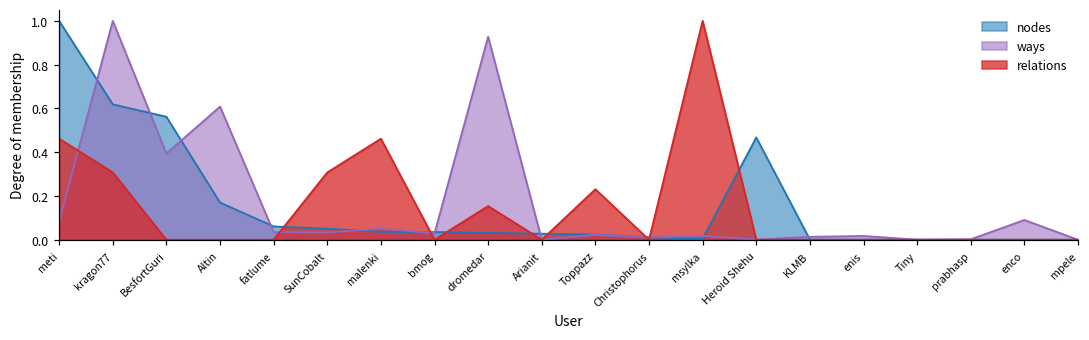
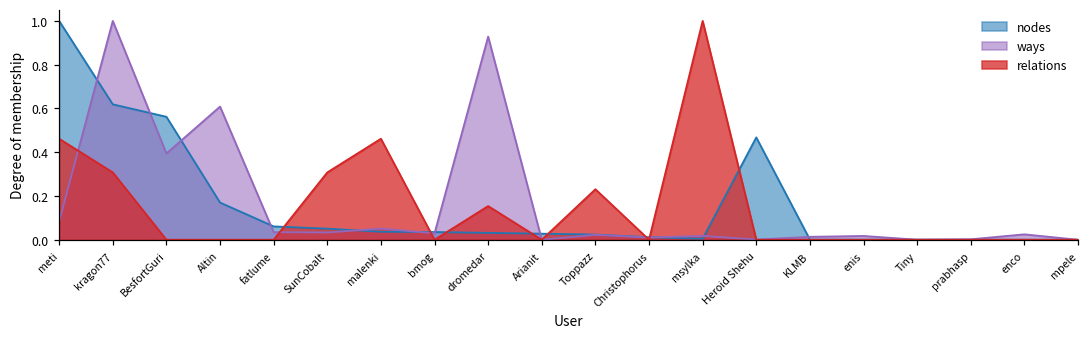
  {
    "nodes": {
      "meti": 1.00,
      "kragon77": 0.62,
      "BesfortGuri": 0.56,
      "Altin": 0.17,
      "fatlume": 0.06,
      "SunCobalt": 0.05,
      "malenki": 0.04,
      "dromedar": 0.03,
      "Arianit": 0.03,
      "msylka": 0.00,
      "Heroid Shehu": 0.47
    },
    "ways": {
      "meti": 0.08,
      "kragon77": 1.00,
      "BesfortGuri": 0.39,
      "Altin": 0.61,
      "fatlume": 0.03,
      "SunCobalt": 0.03,
      "malenki": 0.05,
      "dromedar": 0.93,
      "msylka": 0.02,
      "enis": 0.02,
-     "enco": 0.09
+     "enco": 0.02
    },
    "relations": {
      "meti": 0.46,
      "kragon77": 0.31,
      "BesfortGuri": 0.00,
      "Altin": 0.00,
      "fatlume": 0.00,
      "SunCobalt": 0.31,
      "malenki": 0.46,
      "bmog": 0.00,
      "dromedar": 0.15,
      "Toppazz": 0.23,
      "msylka": 1.00
    }
  }
